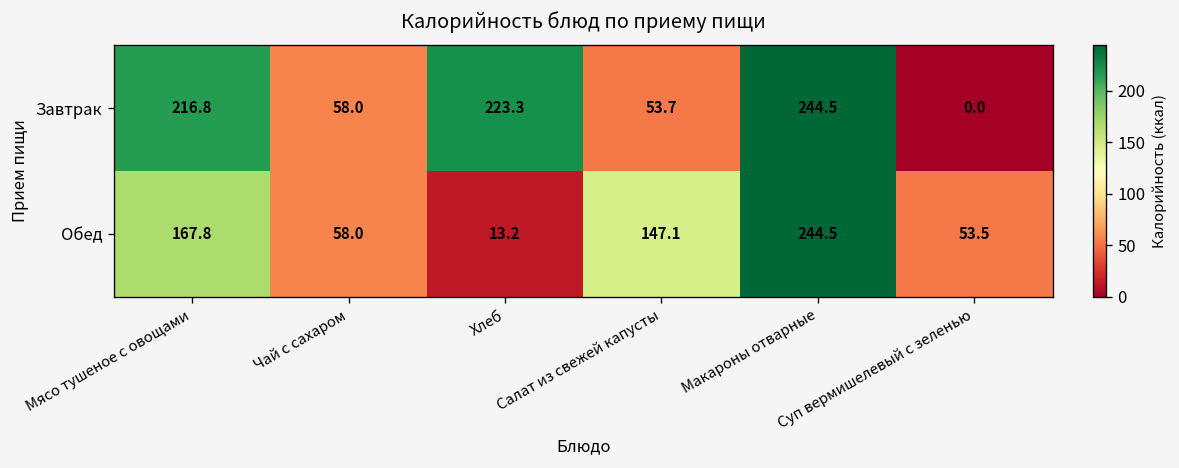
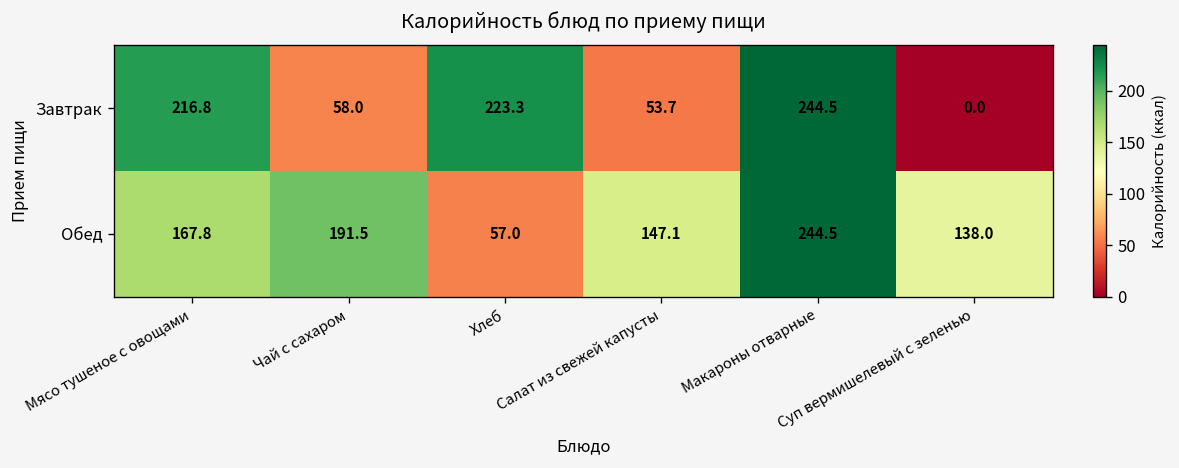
  {
    "Завтрак": {
      "Мясо тушеное с овощами": 216.8,
      "Чай с сахаром": 58.0,
      "Хлеб": 223.3,
      "Салат из свежей капусты": 53.7,
      "Макароны отварные": 244.5,
      "Суп вермишелевый с зеленью": 0.0
    },
    "Обед": {
      "Мясо тушеное с овощами": 167.8,
-     "Чай с сахаром": 58.0,
-     "Хлеб": 13.2,
+     "Чай с сахаром": 191.5,
+     "Хлеб": 57.0,
      "Салат из свежей капусты": 147.1,
      "Макароны отварные": 244.5,
-     "Суп вермишелевый с зеленью": 53.5
+     "Суп вермишелевый с зеленью": 138.0
    }
  }
